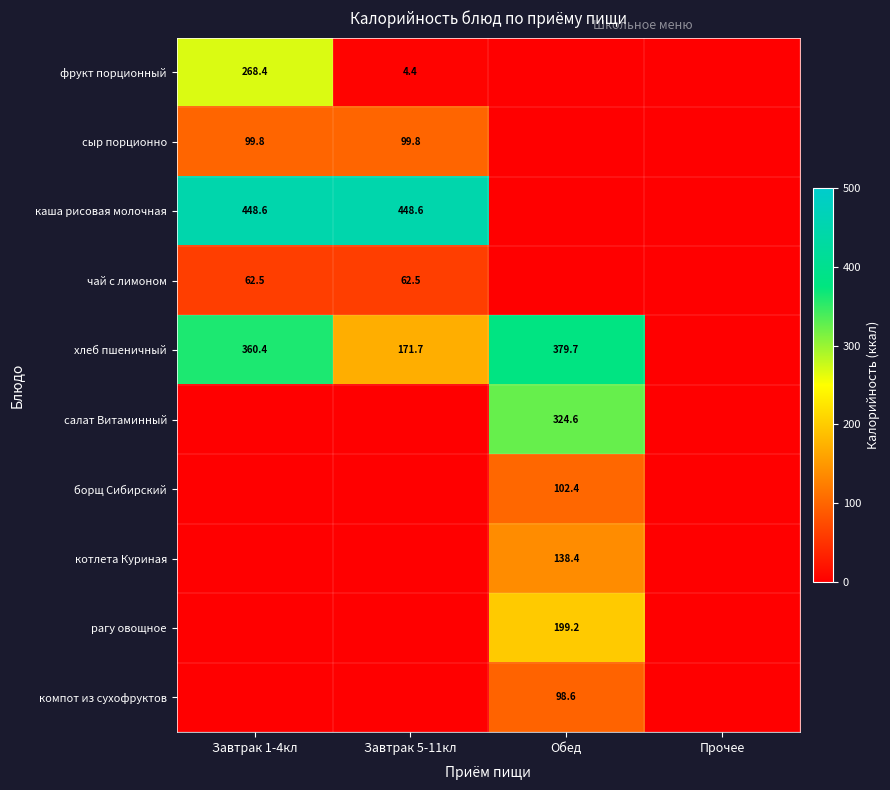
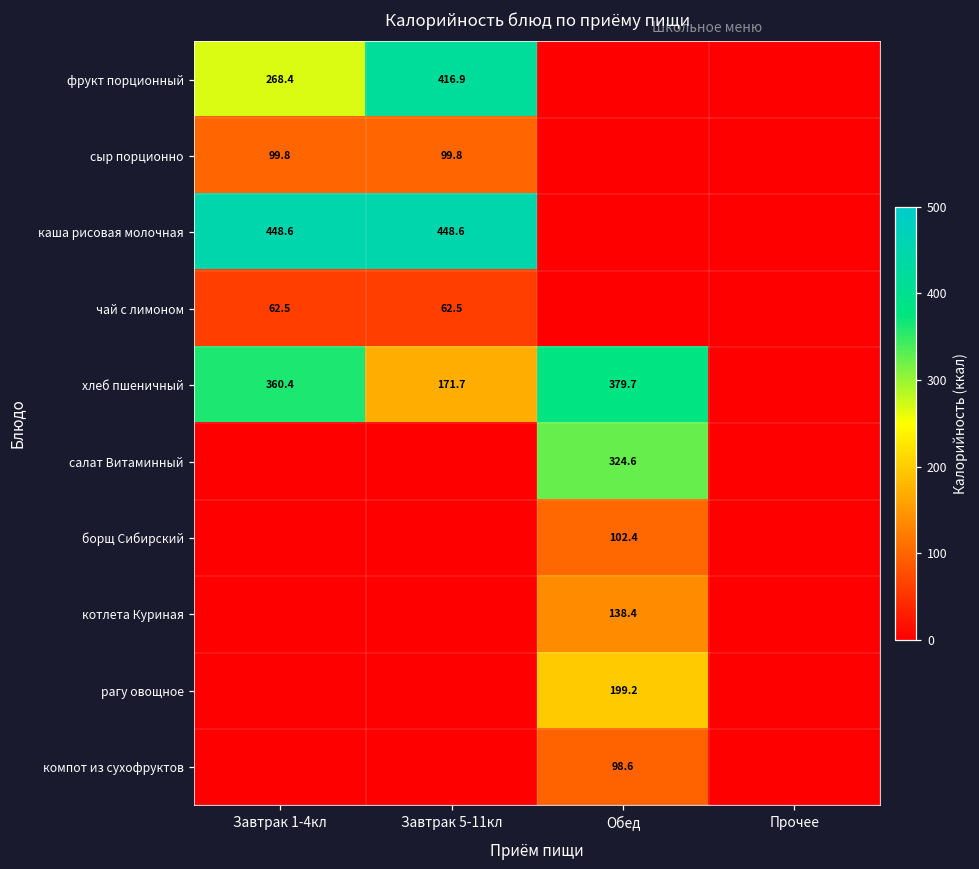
  {
    "фрукт порционный": {
      "Завтрак 1-4кл": 268.4,
-     "Завтрак 5-11кл": 4.4
+     "Завтрак 5-11кл": 416.9
    },
    "сыр порционно": {
      "Завтрак 1-4кл": 99.8,
      "Завтрак 5-11кл": 99.8
    },
    "каша рисовая молочная": {
      "Завтрак 1-4кл": 448.6,
      "Завтрак 5-11кл": 448.6
    },
    "чай с лимоном": {
      "Завтрак 1-4кл": 62.5,
      "Завтрак 5-11кл": 62.5
    },
    "хлеб пшеничный": {
      "Завтрак 1-4кл": 360.4,
      "Завтрак 5-11кл": 171.7,
      "Обед": 379.7
    },
    "салат Витаминный": {
      "Обед": 324.6
    },
    "борщ Сибирский": {
      "Обед": 102.4
    },
    "котлета Куриная": {
      "Обед": 138.4
    },
    "рагу овощное": {
      "Обед": 199.2
    },
    "компот из сухофруктов": {
      "Обед": 98.6
    }
  }
